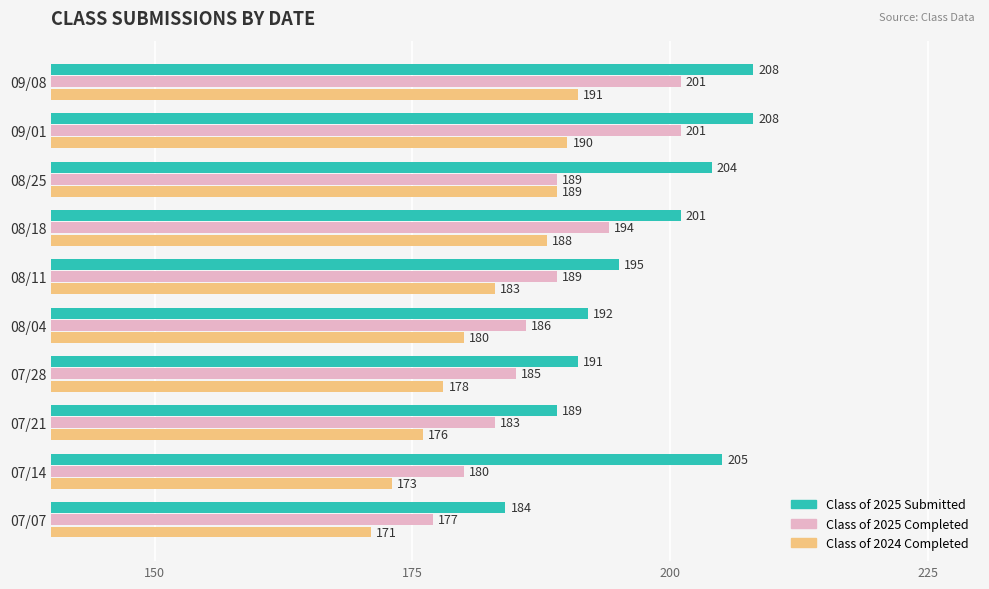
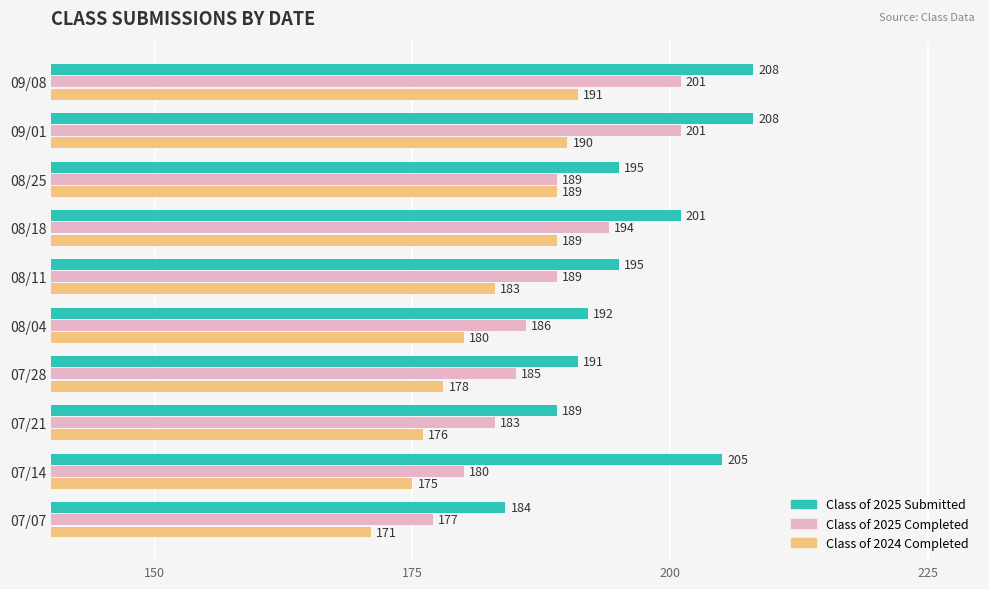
  {
    "Class of 2025 Submitted": {
      "09/08": 208,
      "09/01": 208,
-     "08/25": 204,
+     "08/25": 195,
      "08/18": 201,
      "08/11": 195,
      "08/04": 192,
      "07/28": 191,
      "07/21": 189,
      "07/14": 205,
      "07/07": 184
    },
    "Class of 2025 Completed": {
      "09/08": 201,
      "09/01": 201,
      "08/25": 189,
      "08/18": 194,
      "08/11": 189,
      "08/04": 186,
      "07/28": 185,
      "07/21": 183,
      "07/14": 180,
      "07/07": 177
    },
    "Class of 2024 Completed": {
      "09/08": 191,
      "09/01": 190,
      "08/25": 189,
-     "08/18": 188,
+     "08/18": 189,
      "08/11": 183,
      "08/04": 180,
      "07/28": 178,
      "07/21": 176,
-     "07/14": 173,
+     "07/14": 175,
      "07/07": 171
    }
  }
